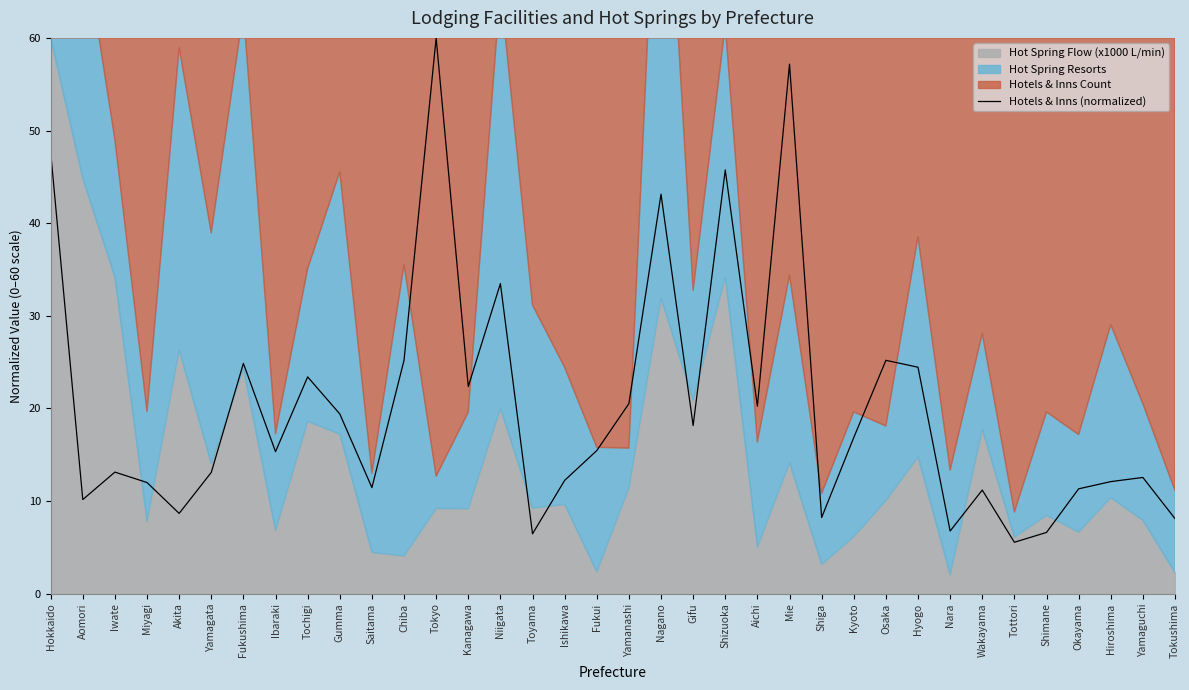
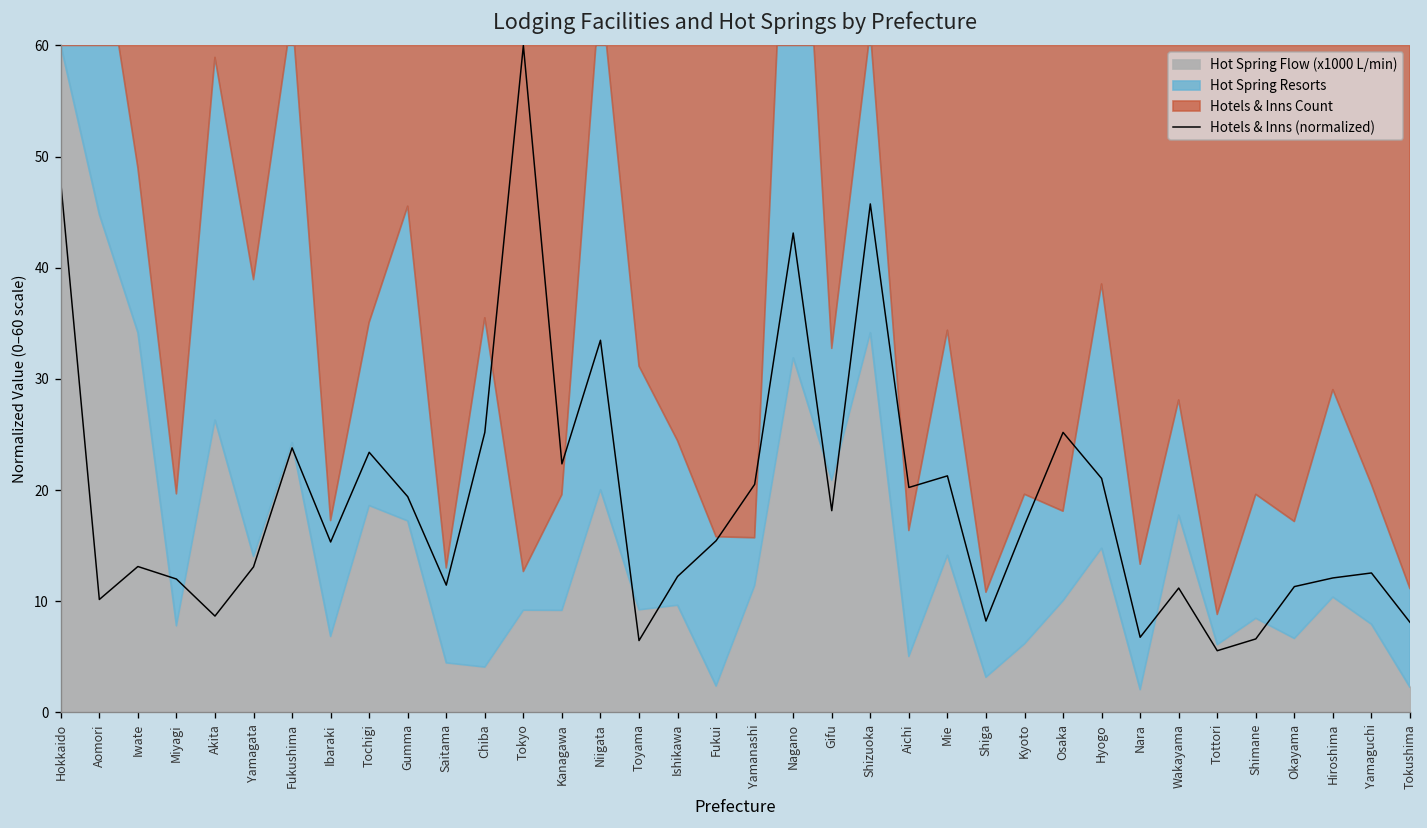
  {
    "Hotels & Inns (normalized)": {
      "Hokkaido": 48,
      "Aomori": 10,
      "Iwate": 13,
      "Miyagi": 12,
      "Akita": 9,
      "Yamagata": 13,
-     "Fukushima": 25,
+     "Fukushima": 24,
      "Ibaraki": 15,
      "Tochigi": 23,
      "Gumma": 19,
      "Saitama": 11,
      "Chiba": 25,
      "Kanagawa": 22,
      "Niigata": 33,
      "Toyama": 6,
      "Ishikawa": 12,
      "Fukui": 15,
      "Yamanashi": 21,
      "Nagano": 43,
      "Gifu": 18,
      "Shizuoka": 46,
      "Aichi": 20,
-     "Mie": 57,
+     "Mie": 21,
      "Shiga": 8,
      "Kyoto": 17,
      "Osaka": 25,
-     "Hyogo": 24,
+     "Hyogo": 21,
      "Nara": 7,
      "Wakayama": 11,
      "Tottori": 6,
      "Shimane": 7,
      "Okayama": 11,
      "Hiroshima": 12,
      "Yamaguchi": 13,
      "Tokushima": 8
    },
    "Hot Spring Flow (x1000 L/min)": {
      "Hokkaido": 60,
      "Aomori": 45,
      "Iwate": 34,
      "Miyagi": 8,
      "Akita": 26,
      "Yamagata": 14,
      "Fukushima": 24,
      "Ibaraki": 7,
      "Tochigi": 19,
      "Gumma": 17,
      "Saitama": 4,
      "Chiba": 4,
      "Tokyo": 9,
      "Kanagawa": 9,
      "Niigata": 20,
      "Toyama": 9,
      "Ishikawa": 10,
      "Fukui": 2,
      "Yamanashi": 11,
      "Nagano": 32,
      "Gifu": 21,
      "Shizuoka": 34,
      "Aichi": 5,
      "Mie": 14,
      "Shiga": 3,
      "Kyoto": 6,
      "Osaka": 10,
      "Hyogo": 15,
      "Nara": 2,
      "Wakayama": 18,
      "Tottori": 6,
      "Shimane": 8,
      "Okayama": 7,
      "Hiroshima": 10,
      "Yamaguchi": 8,
      "Tokushima": 2
    },
    "Hot Spring Resorts": {
      "Iwate": 15,
      "Miyagi": 12,
      "Akita": 33,
      "Yamagata": 25,
      "Ibaraki": 10,
      "Tochigi": 16,
      "Gumma": 28,
      "Saitama": 9,
      "Chiba": 31,
      "Tokyo": 3,
      "Kanagawa": 10,
      "Toyama": 22,
      "Ishikawa": 15,
      "Fukui": 13,
      "Yamanashi": 4,
      "Gifu": 12,
      "Aichi": 11,
      "Mie": 20,
      "Shiga": 8,
      "Kyoto": 13,
      "Osaka": 8,
      "Hyogo": 24,
      "Nara": 11,
      "Wakayama": 10,
      "Tottori": 3,
      "Shimane": 11,
      "Okayama": 11,
      "Hiroshima": 19,
      "Yamaguchi": 13,
      "Tokushima": 9
    },
    "Hotels & Inns Count": {
      "Iwate": 11,
      "Miyagi": 40,
      "Akita": 1,
      "Yamagata": 21,
      "Ibaraki": 43,
      "Tochigi": 25,
      "Gumma": 14,
      "Saitama": 47,
      "Chiba": 24,
      "Kanagawa": 40,
      "Toyama": 29,
      "Ishikawa": 36,
      "Fukui": 44,
      "Yamanashi": 44,
      "Gifu": 27,
      "Aichi": 44,
      "Mie": 26,
      "Shiga": 49,
      "Kyoto": 40,
      "Osaka": 42,
      "Hyogo": 21,
      "Nara": 47,
      "Wakayama": 32,
      "Tottori": 51,
      "Shimane": 40,
      "Okayama": 43,
      "Hiroshima": 31,
      "Yamaguchi": 39,
      "Tokushima": 49
    }
  }
